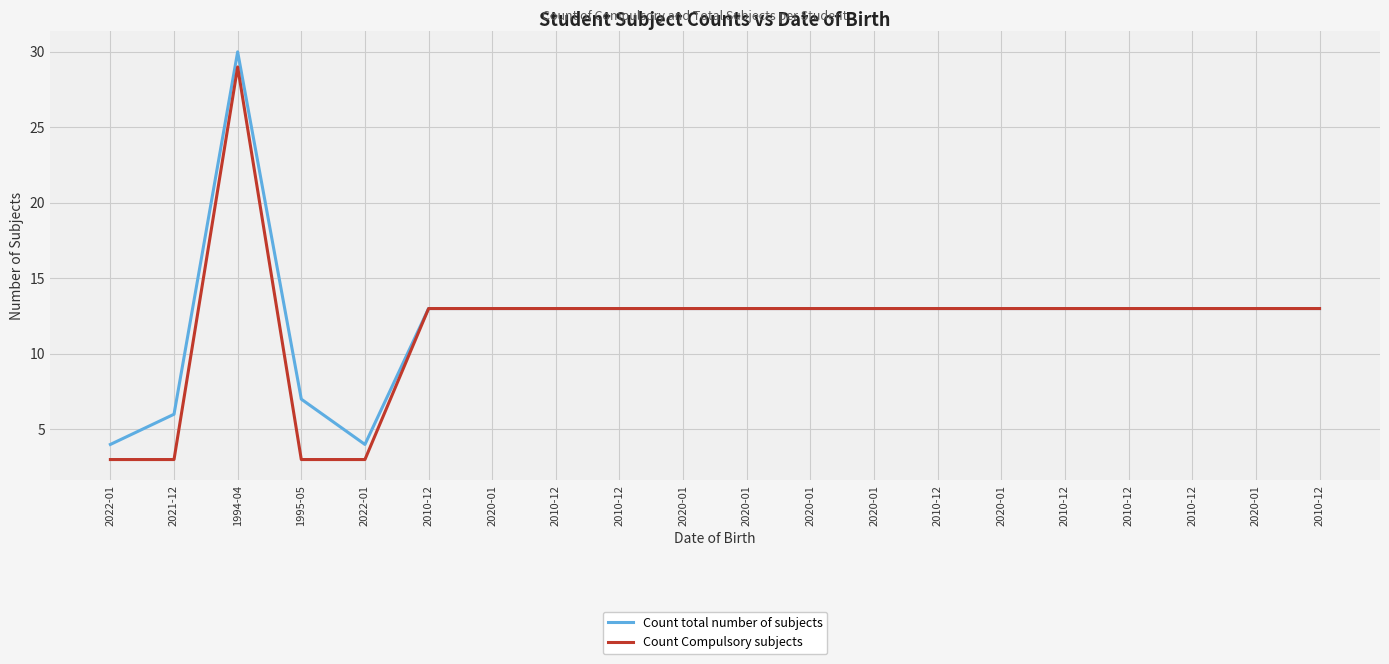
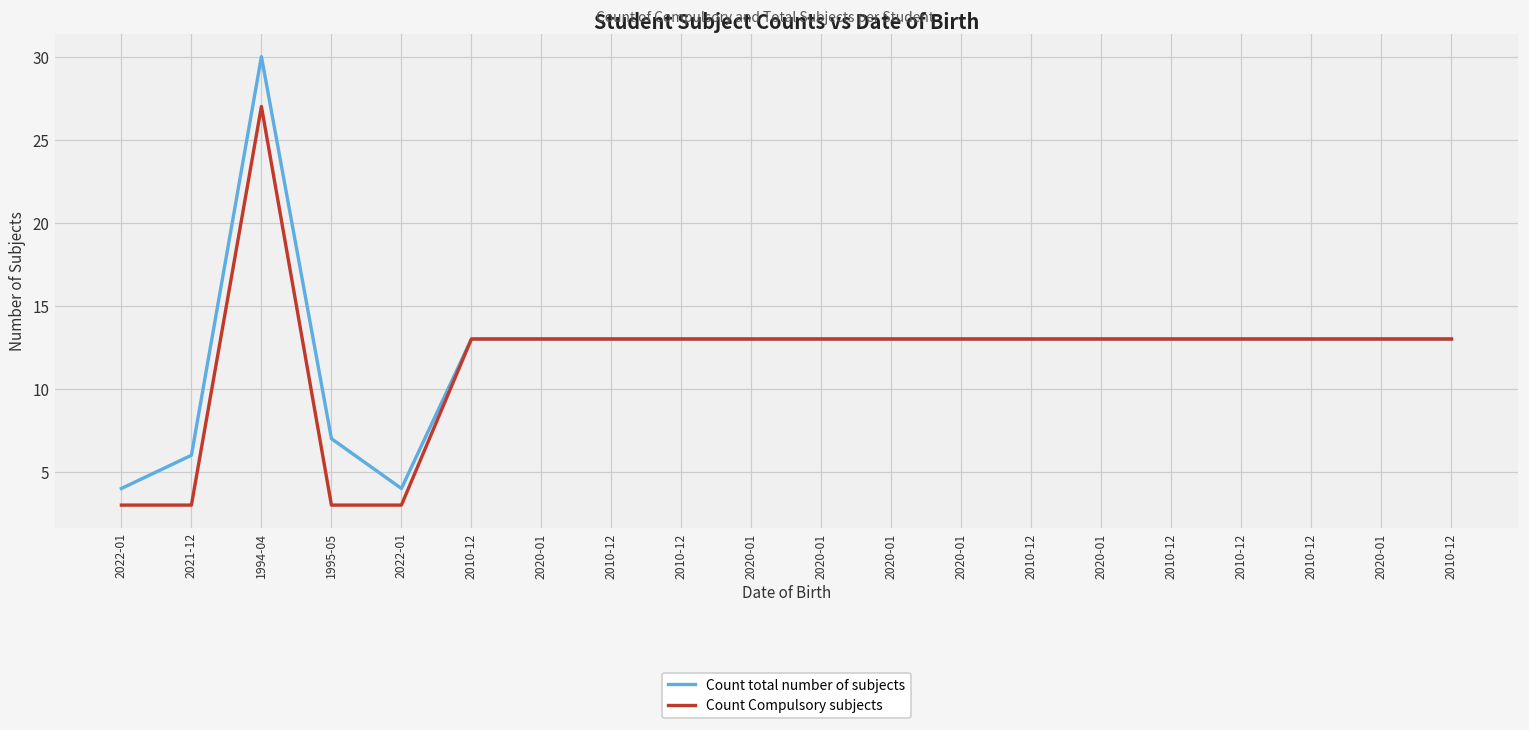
  {
    "Count total number of subjects": {
      "2021-12": 6,
      "1994-04": 30,
      "1995-05": 7
    },
    "Count Compulsory subjects": {
      "2021-12": 3,
-     "1994-04": 29,
+     "1994-04": 27,
      "1995-05": 3
    }
  }
